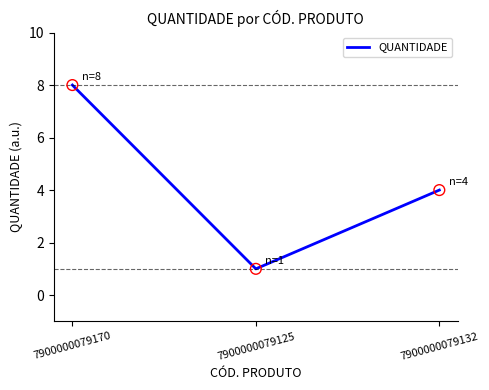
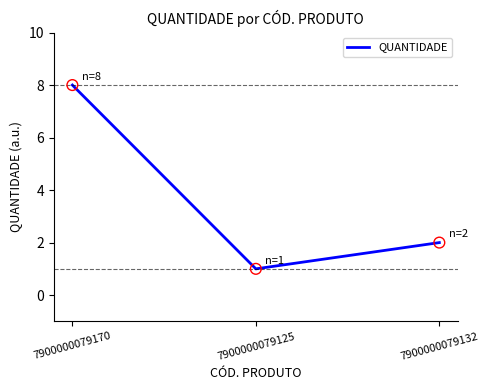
  {
    "7900000079170": 8,
    "7900000079125": 1,
-   "7900000079132": 4
+   "7900000079132": 2
  }
